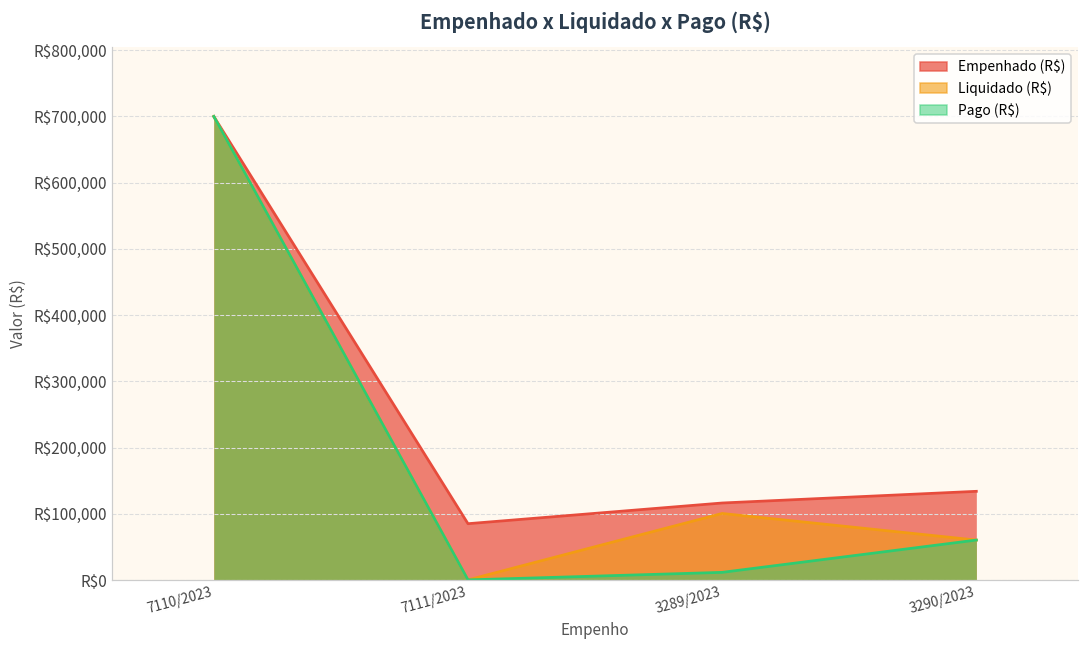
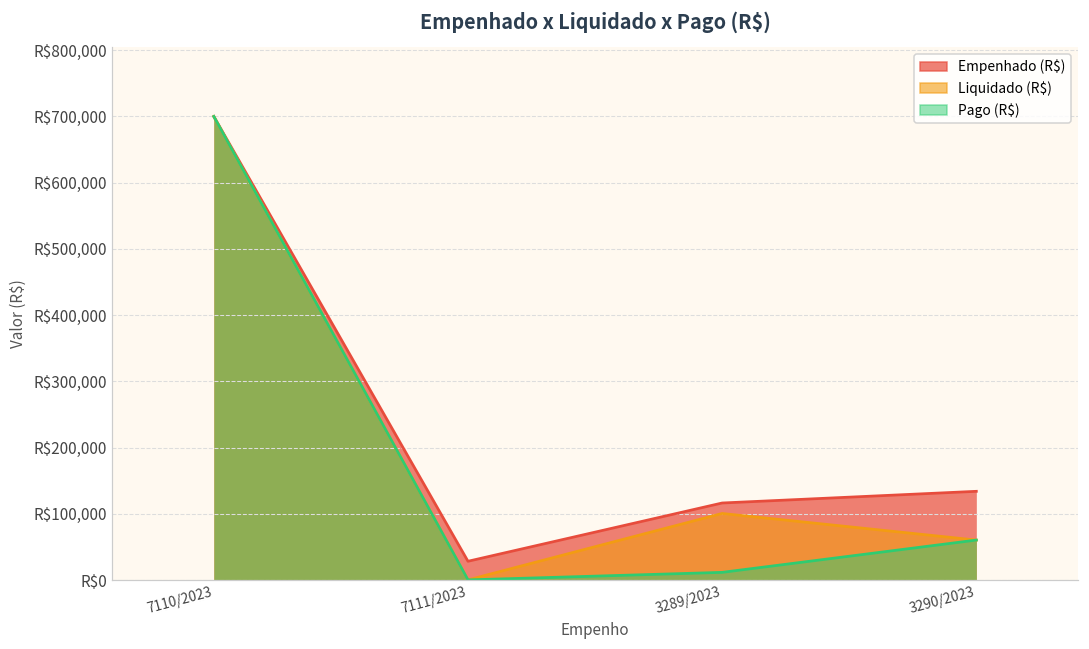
  {
    "Empenhado (R$)": {
-     "7111/2023": "R$90,000",
+     "7111/2023": "R$30,000",
      "3289/2023": "R$120,000",
      "3290/2023": "R$130,000"
    },
    "Liquidado (R$)": {
      "3289/2023": "R$100,000"
    },
    "Pago (R$)": {
      "3289/2023": "R$10,000"
    }
  }
